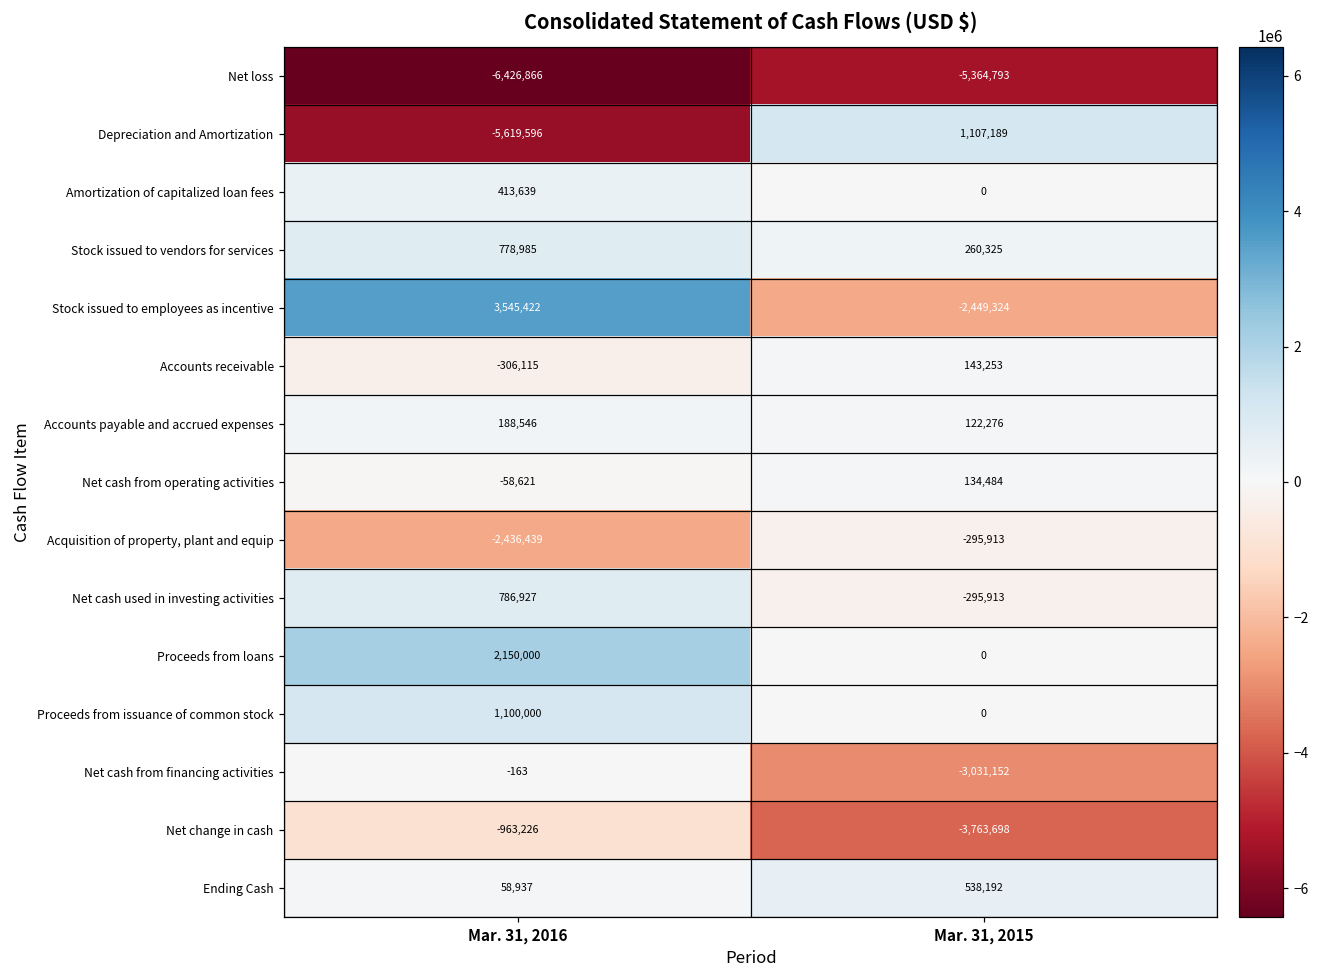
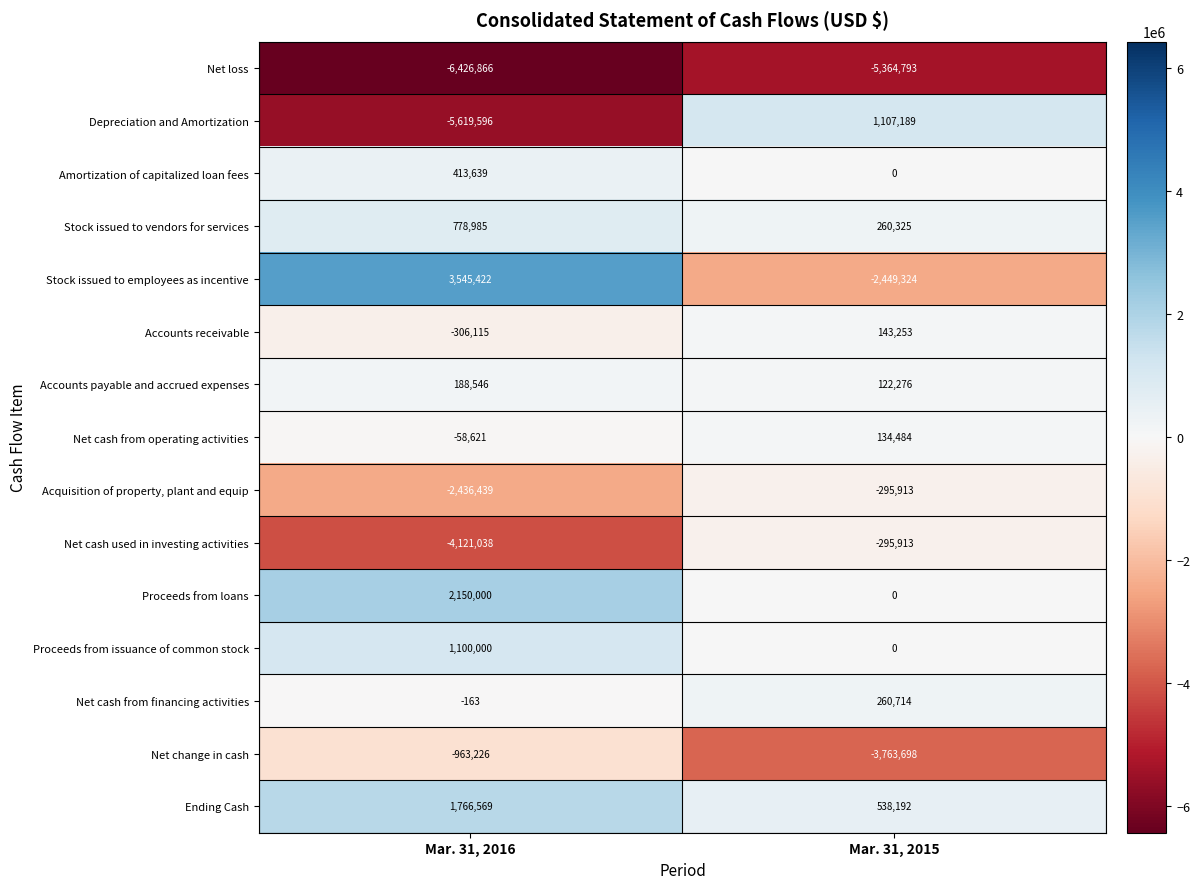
  {
    "Net loss": {
      "Mar. 31, 2016": "-6,426,866",
      "Mar. 31, 2015": "-5,364,793"
    },
    "Depreciation and Amortization": {
      "Mar. 31, 2016": "-5,619,596",
      "Mar. 31, 2015": "1,107,189"
    },
    "Amortization of capitalized loan fees": {
      "Mar. 31, 2016": "413,639",
      "Mar. 31, 2015": "0"
    },
    "Stock issued to vendors for services": {
      "Mar. 31, 2016": "778,985",
      "Mar. 31, 2015": "260,325"
    },
    "Stock issued to employees as incentive": {
      "Mar. 31, 2016": "3,545,422",
      "Mar. 31, 2015": "-2,449,324"
    },
    "Accounts receivable": {
      "Mar. 31, 2016": "-306,115",
      "Mar. 31, 2015": "143,253"
    },
    "Accounts payable and accrued expenses": {
      "Mar. 31, 2016": "188,546",
      "Mar. 31, 2015": "122,276"
    },
    "Net cash from operating activities": {
      "Mar. 31, 2016": "-58,621",
      "Mar. 31, 2015": "134,484"
    },
    "Acquisition of property, plant and equip": {
      "Mar. 31, 2016": "-2,436,439",
      "Mar. 31, 2015": "-295,913"
    },
    "Net cash used in investing activities": {
-     "Mar. 31, 2016": "786,927",
+     "Mar. 31, 2016": "-4,121,038",
      "Mar. 31, 2015": "-295,913"
    },
    "Proceeds from loans": {
      "Mar. 31, 2016": "2,150,000",
      "Mar. 31, 2015": "0"
    },
    "Proceeds from issuance of common stock": {
      "Mar. 31, 2016": "1,100,000",
      "Mar. 31, 2015": "0"
    },
    "Net cash from financing activities": {
      "Mar. 31, 2016": "-163",
-     "Mar. 31, 2015": "-3,031,152"
+     "Mar. 31, 2015": "260,714"
    },
    "Net change in cash": {
      "Mar. 31, 2016": "-963,226",
      "Mar. 31, 2015": "-3,763,698"
    },
    "Ending Cash": {
-     "Mar. 31, 2016": "58,937",
+     "Mar. 31, 2016": "1,766,569",
      "Mar. 31, 2015": "538,192"
    }
  }
